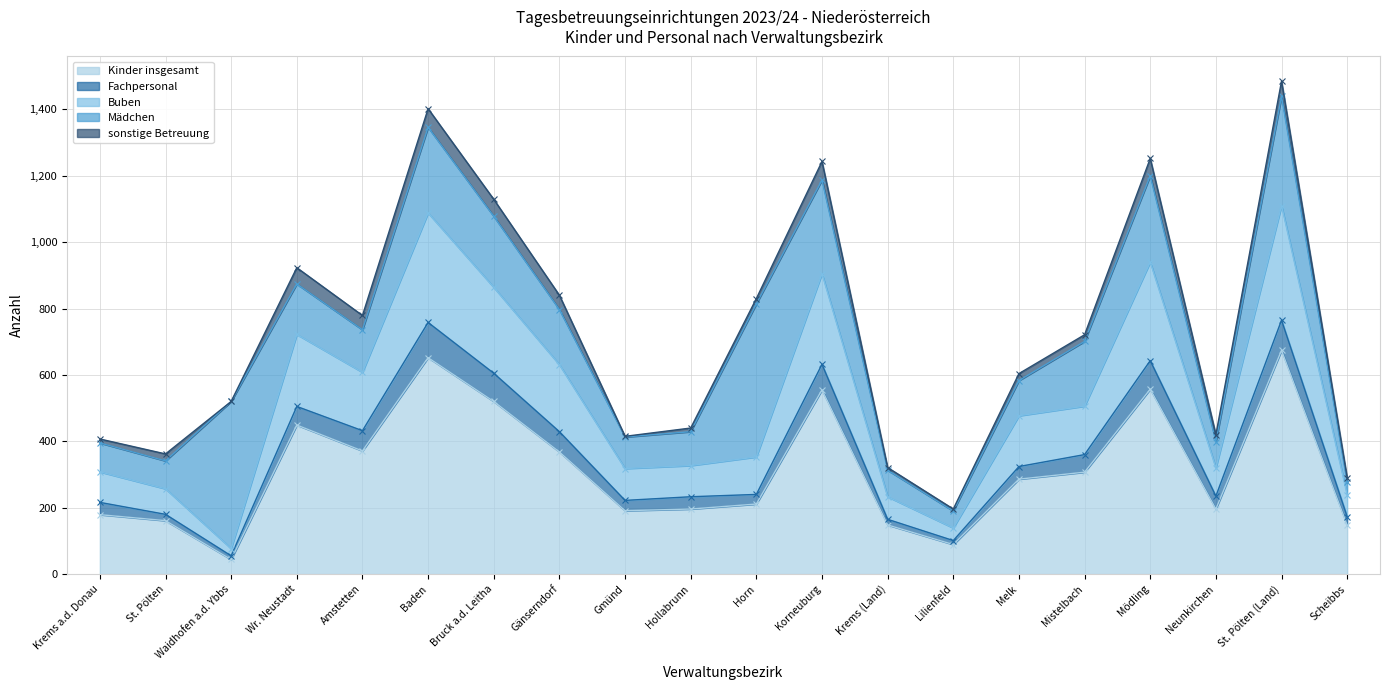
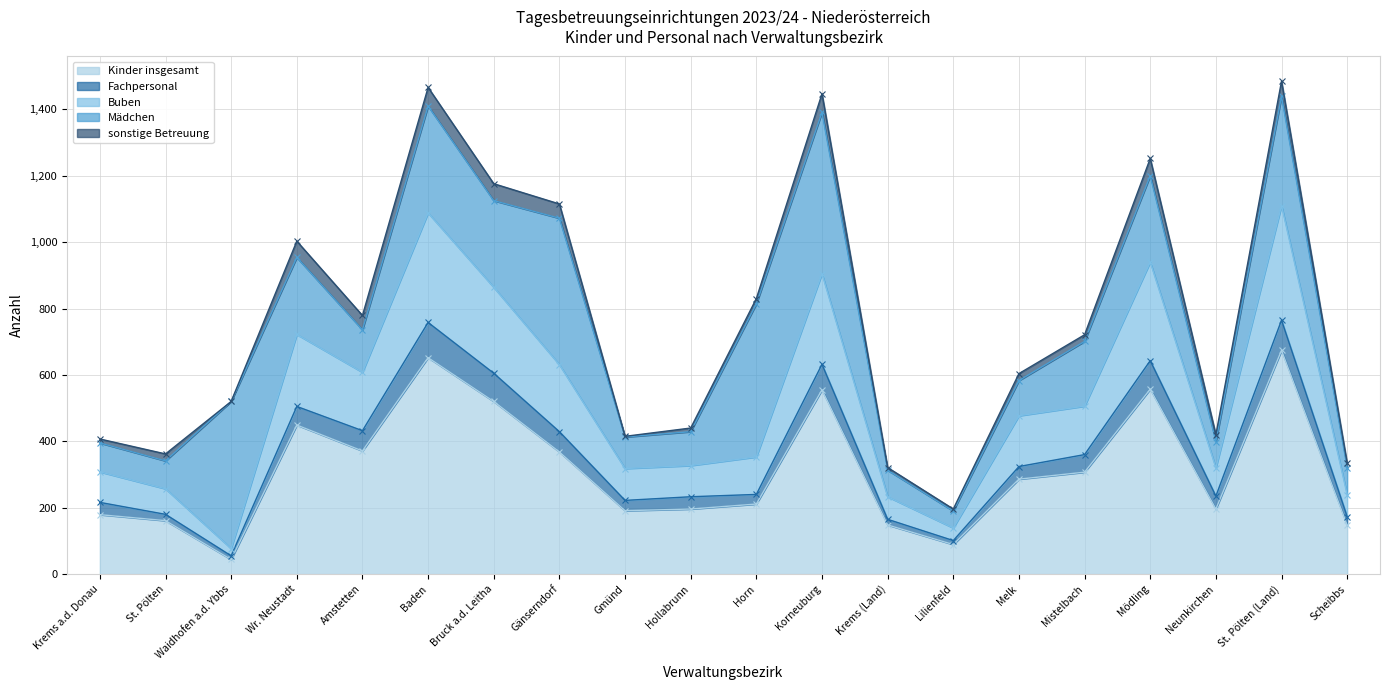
  {
    "Mädchen": {
      "Krems a.d. Donau": 90,
      "St. Pölten": 80,
-     "Wr. Neustadt": 150,
+     "Wr. Neustadt": 230,
      "Amstetten": 130,
-     "Baden": 260,
-     "Bruck a.d. Leitha": 210,
-     "Gänserndorf": 170,
+     "Baden": 320,
+     "Bruck a.d. Leitha": 260,
+     "Gänserndorf": 440,
      "Hollabrunn": 100,
      "Horn": 460,
-     "Korneuburg": 280,
+     "Korneuburg": 490,
      "Krems (Land)": 80,
      "Melk": 110,
      "Mistelbach": 200,
      "Mödling": 260,
      "Neunkirchen": 80,
      "St. Pölten (Land)": 330,
-     "Scheibbs": 40
+     "Scheibbs": 80
    }
  }
